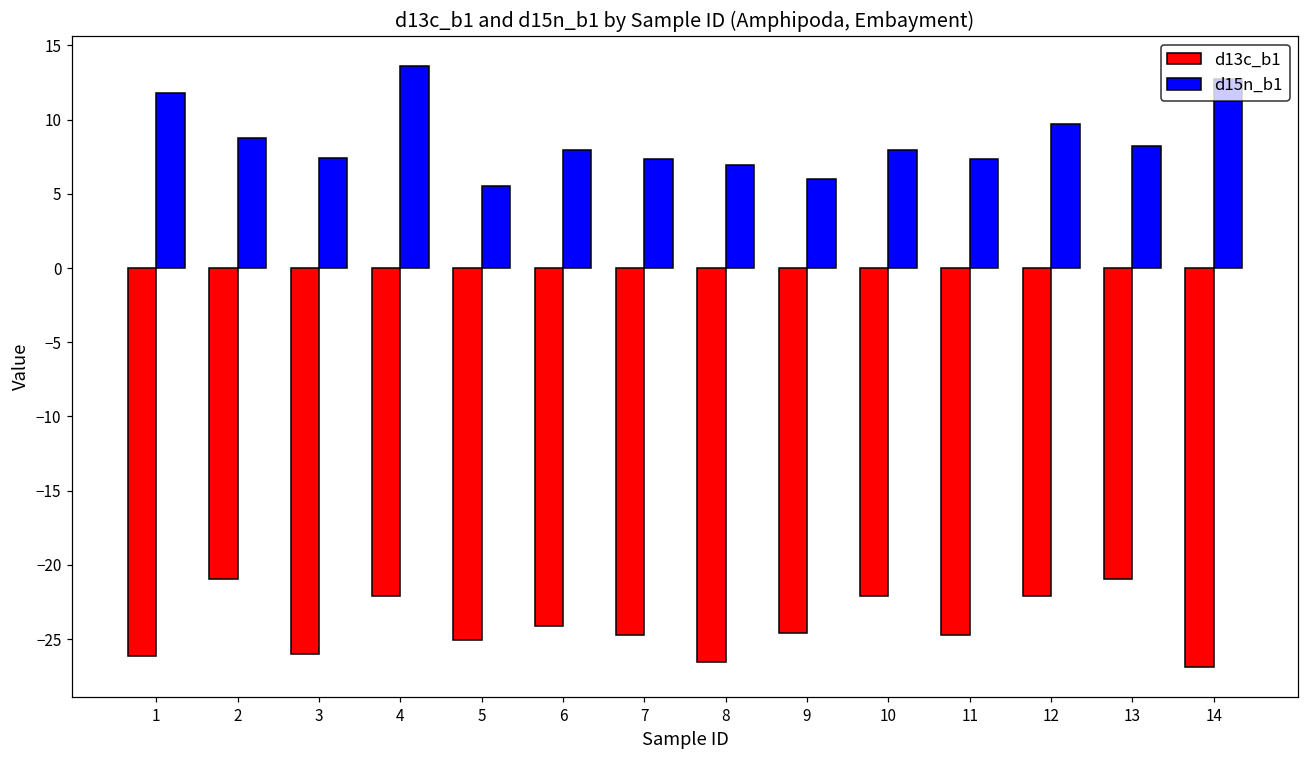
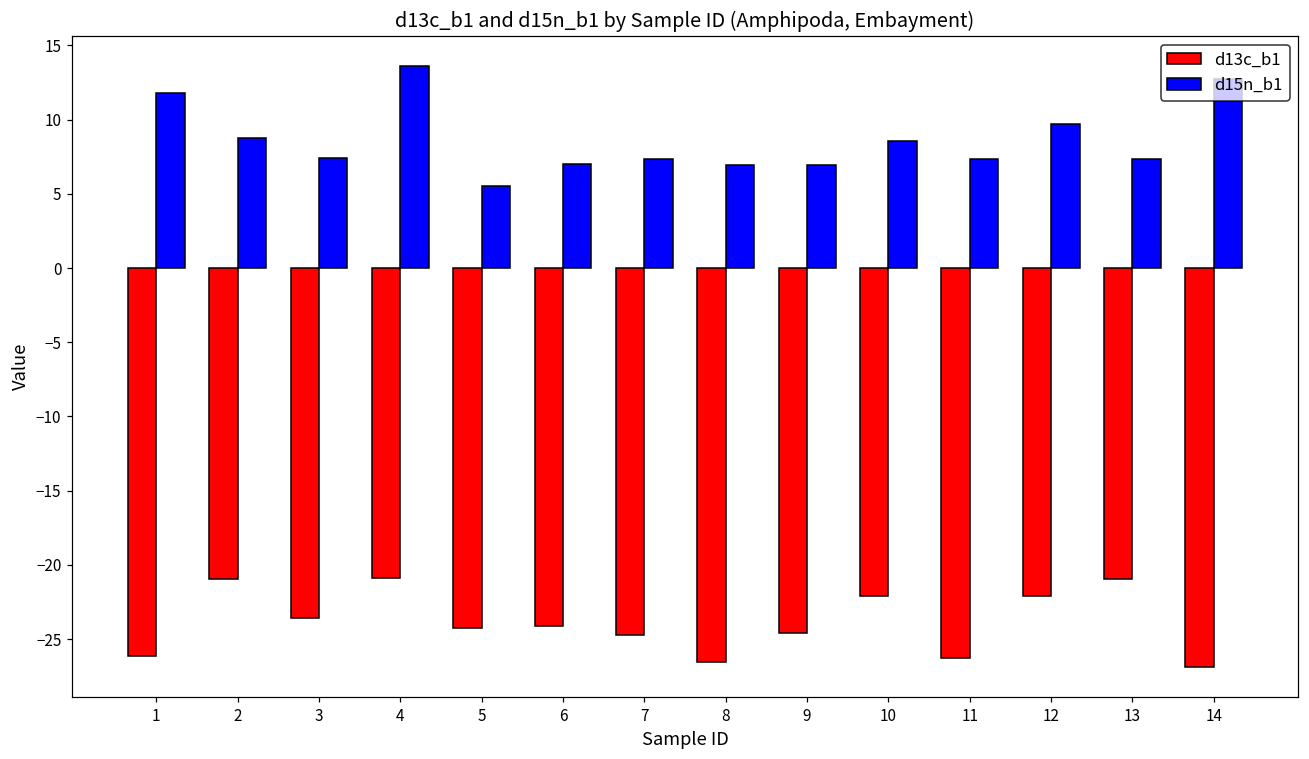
  {
    "d13c_b1": {
      "1": -26.2,
      "2": -20.9,
-     "3": -26.0,
-     "4": -22.1,
-     "5": -25.1,
+     "3": -23.6,
+     "4": -20.9,
+     "5": -24.3,
      "6": -24.1,
      "7": -24.7,
      "8": -26.6,
      "9": -24.6,
      "10": -22.1,
-     "11": -24.7,
+     "11": -26.3,
      "12": -22.1,
      "13": -21.0,
      "14": -26.9
    },
    "d15n_b1": {
      "1": 11.8,
      "2": 8.8,
      "3": 7.4,
      "4": 13.6,
      "5": 5.5,
-     "6": 8.0,
+     "6": 7.0,
      "7": 7.4,
      "8": 6.9,
-     "9": 6.0,
-     "10": 8.0,
+     "9": 7.0,
+     "10": 8.6,
      "11": 7.4,
      "12": 9.7,
-     "13": 8.2
+     "13": 7.4
    }
  }
